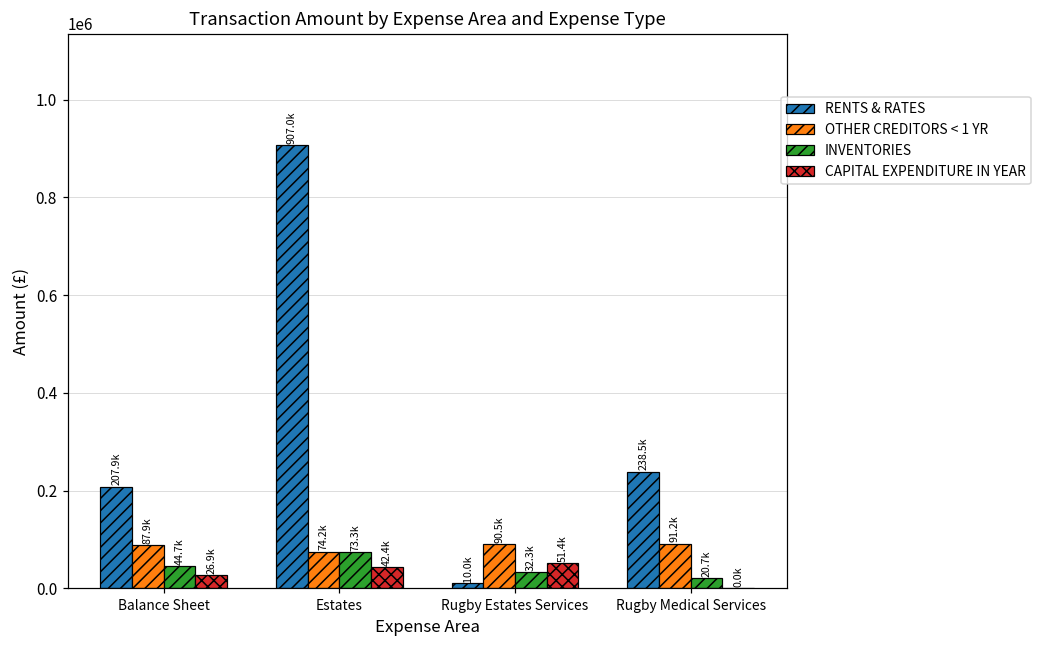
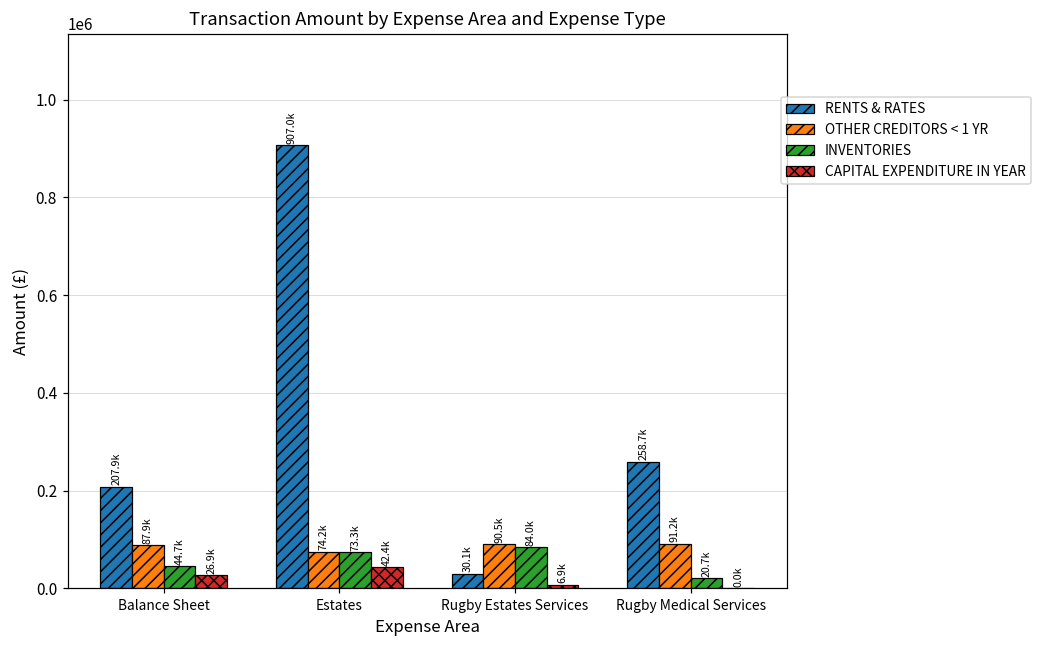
  {
    "RENTS & RATES": {
      "Balance Sheet": "207.9k",
      "Estates": "907.0k",
-     "Rugby Estates Services": "10.0k",
-     "Rugby Medical Services": "238.5k"
+     "Rugby Estates Services": "30.1k",
+     "Rugby Medical Services": "258.7k"
    },
    "OTHER CREDITORS < 1 YR": {
      "Balance Sheet": "87.9k",
      "Estates": "74.2k",
      "Rugby Estates Services": "90.5k",
      "Rugby Medical Services": "91.2k"
    },
    "INVENTORIES": {
      "Balance Sheet": "44.7k",
      "Estates": "73.3k",
-     "Rugby Estates Services": "32.3k",
+     "Rugby Estates Services": "84.0k",
      "Rugby Medical Services": "20.7k"
    },
    "CAPITAL EXPENDITURE IN YEAR": {
      "Balance Sheet": "26.9k",
      "Estates": "42.4k",
-     "Rugby Estates Services": "51.4k"
+     "Rugby Estates Services": "6.9k"
    }
  }
